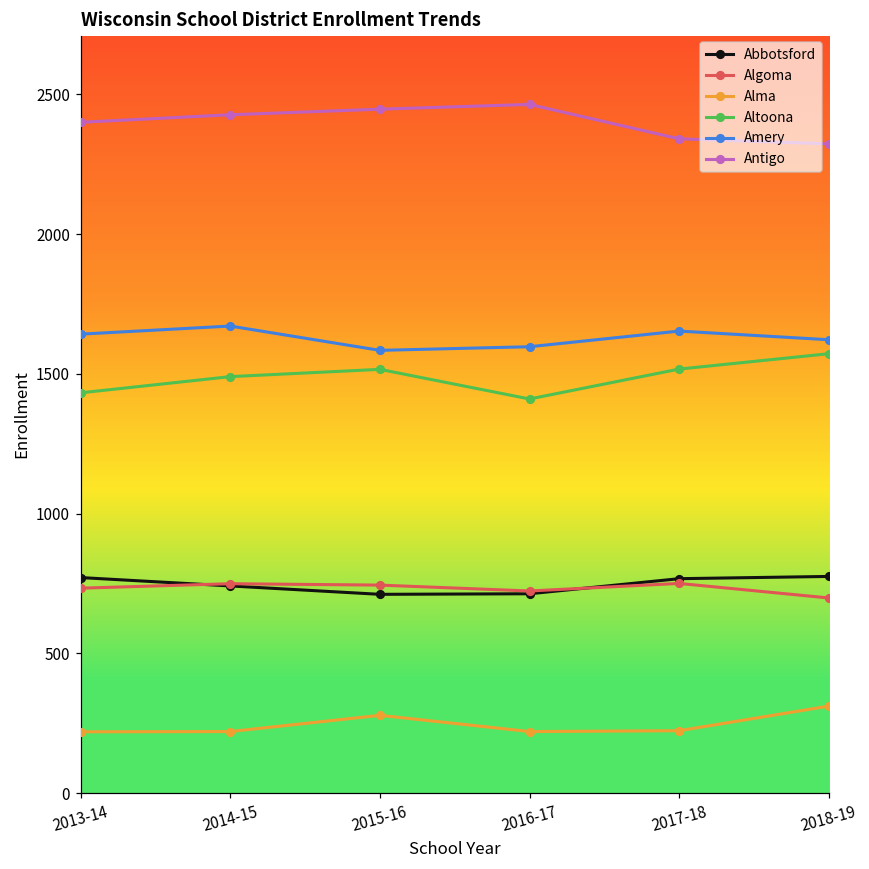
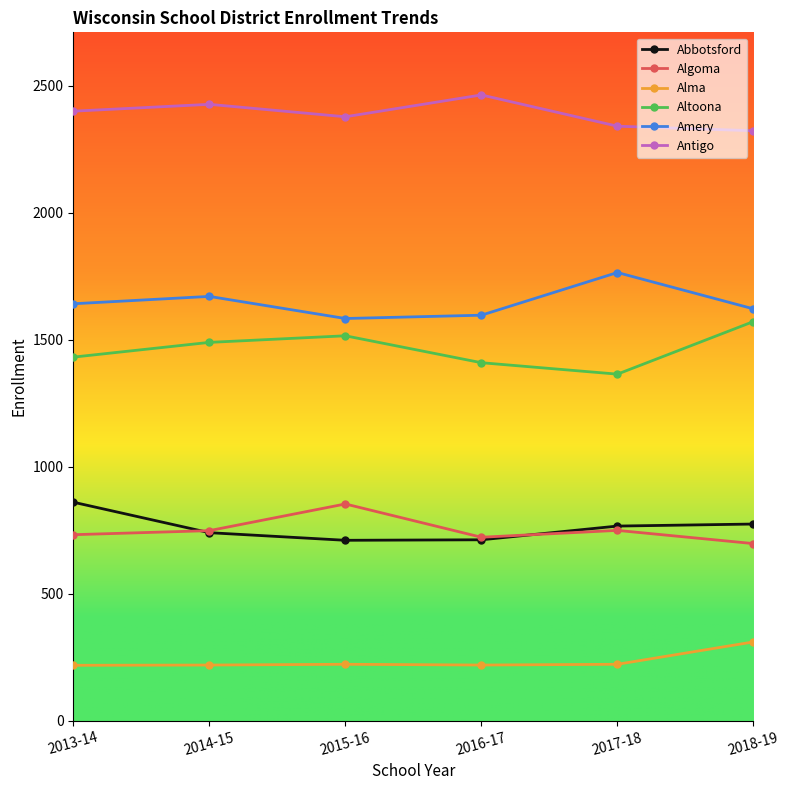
  {
    "Abbotsford": {
-     "2013-14": 770,
+     "2013-14": 860,
      "2015-16": 710,
      "2017-18": 770,
      "2018-19": 780
    },
    "Algoma": {
      "2013-14": 730,
-     "2015-16": 740,
+     "2015-16": 850,
      "2017-18": 750,
      "2018-19": 700
    },
    "Alma": {
      "2013-14": 220,
      "2014-15": 220,
-     "2015-16": 280,
+     "2015-16": 220,
      "2016-17": 220,
      "2017-18": 220,
      "2018-19": 310
    },
    "Altoona": {
      "2013-14": 1430,
      "2014-15": 1490,
      "2015-16": 1520,
      "2016-17": 1410,
-     "2017-18": 1520,
+     "2017-18": 1370,
      "2018-19": 1570
    },
    "Amery": {
      "2013-14": 1640,
      "2014-15": 1670,
      "2015-16": 1580,
      "2016-17": 1600,
-     "2017-18": 1650,
+     "2017-18": 1770,
      "2018-19": 1620
    },
    "Antigo": {
      "2013-14": 2400,
      "2014-15": 2430,
-     "2015-16": 2450,
+     "2015-16": 2380,
      "2016-17": 2460,
      "2017-18": 2340,
      "2018-19": 2320
    }
  }
